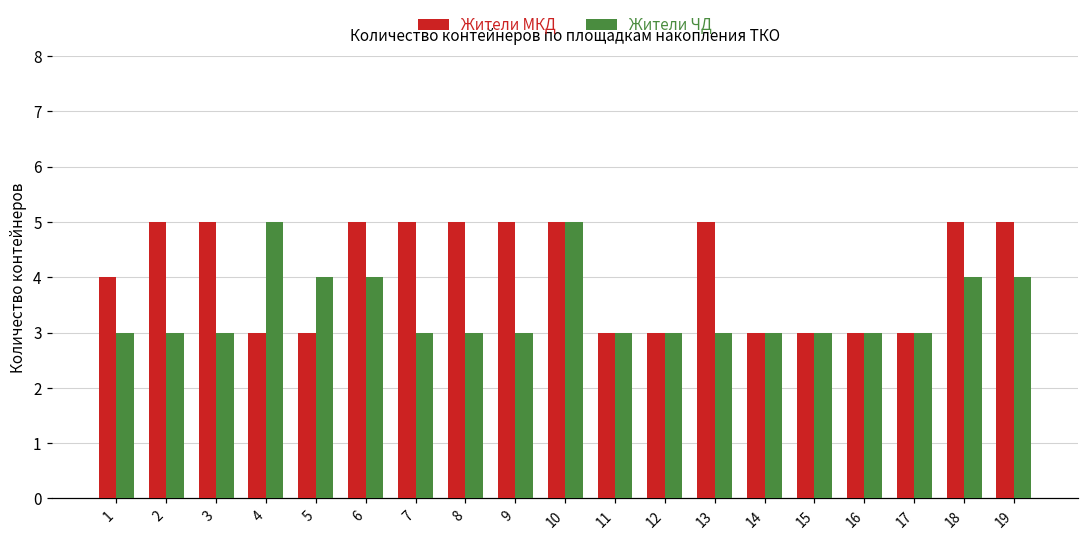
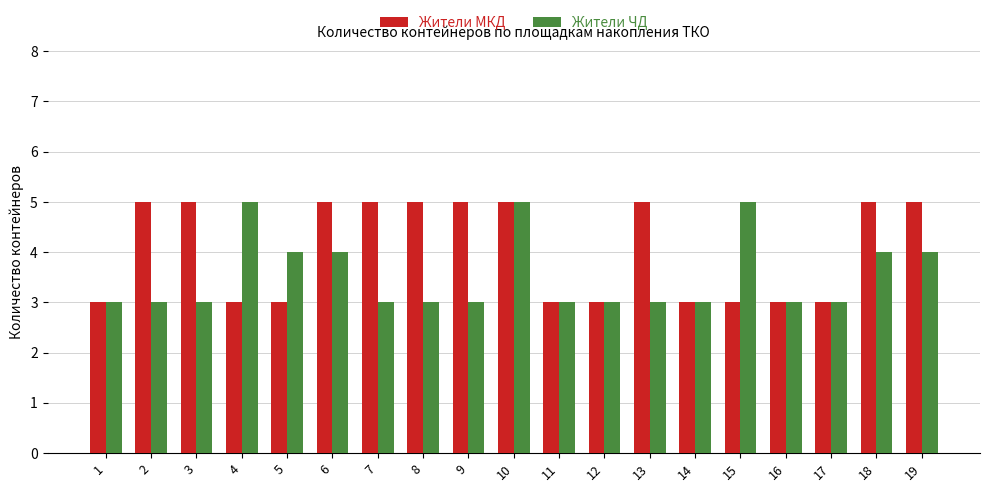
  {
    "Жители МКД": {
-     "1": 4,
+     "1": 3,
      "2": 5,
      "3": 5,
      "4": 3,
      "5": 3,
      "6": 5,
      "7": 5,
      "8": 5,
      "9": 5,
      "10": 5,
      "11": 3,
      "12": 3,
      "13": 5,
      "14": 3,
      "15": 3,
      "16": 3,
      "17": 3,
      "18": 5,
      "19": 5
    },
    "Жители ЧД": {
      "1": 3,
      "2": 3,
      "3": 3,
      "4": 5,
      "5": 4,
      "6": 4,
      "7": 3,
      "8": 3,
      "9": 3,
      "10": 5,
      "11": 3,
      "12": 3,
      "13": 3,
      "14": 3,
-     "15": 3,
+     "15": 5,
      "16": 3,
      "17": 3,
      "18": 4,
      "19": 4
    }
  }
